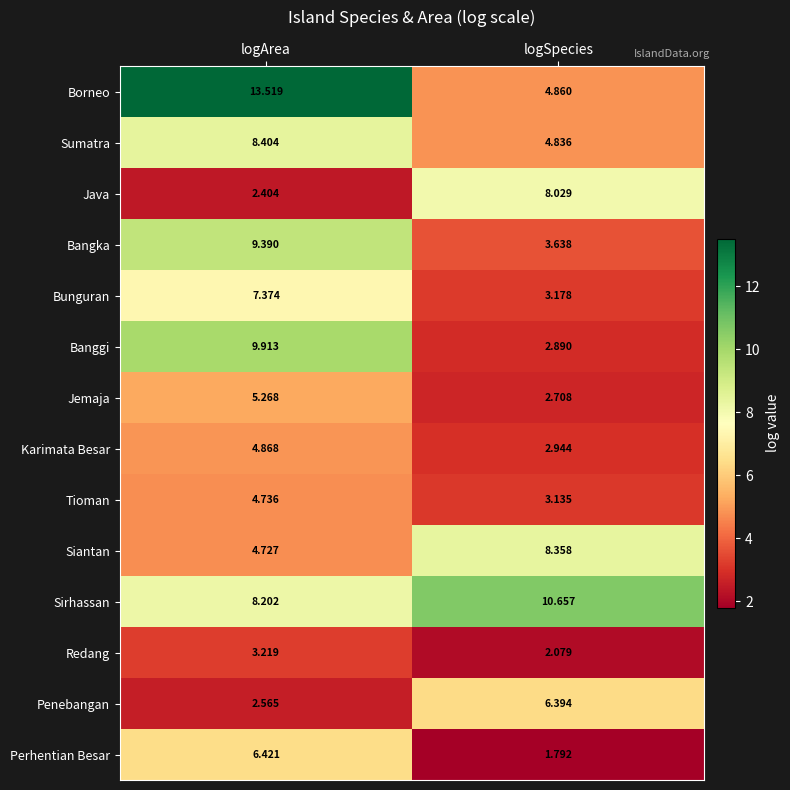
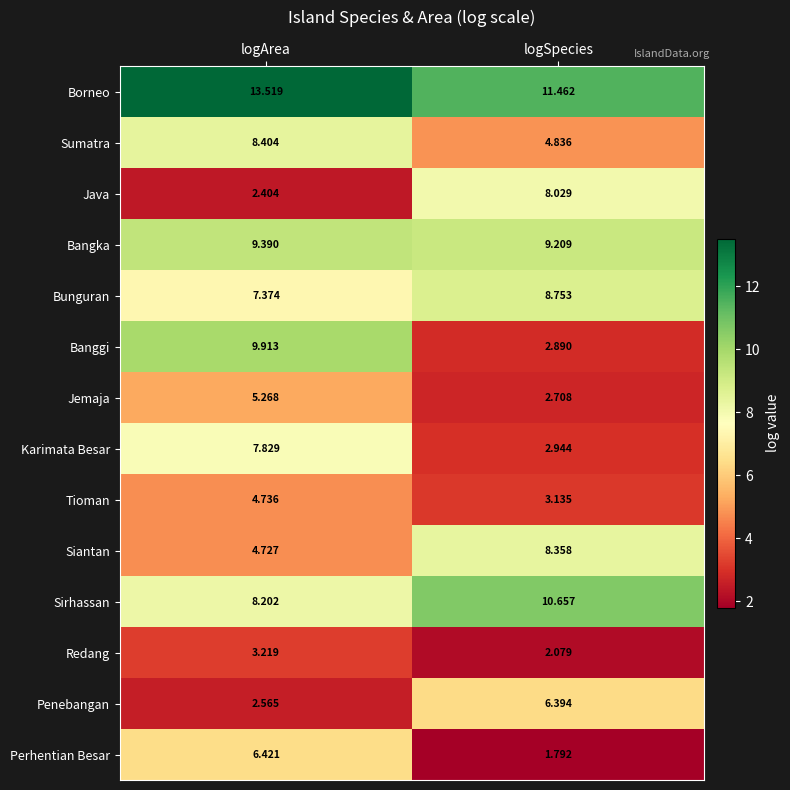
  {
    "Borneo": {
      "logArea": 13.519,
-     "logSpecies": 4.860
+     "logSpecies": 11.462
    },
    "Sumatra": {
      "logArea": 8.404,
      "logSpecies": 4.836
    },
    "Java": {
      "logArea": 2.404,
      "logSpecies": 8.029
    },
    "Bangka": {
      "logArea": 9.390,
-     "logSpecies": 3.638
+     "logSpecies": 9.209
    },
    "Bunguran": {
      "logArea": 7.374,
-     "logSpecies": 3.178
+     "logSpecies": 8.753
    },
    "Banggi": {
      "logArea": 9.913,
      "logSpecies": 2.890
    },
    "Jemaja": {
      "logArea": 5.268,
      "logSpecies": 2.708
    },
    "Karimata Besar": {
-     "logArea": 4.868,
+     "logArea": 7.829,
      "logSpecies": 2.944
    },
    "Tioman": {
      "logArea": 4.736,
      "logSpecies": 3.135
    },
    "Siantan": {
      "logArea": 4.727,
      "logSpecies": 8.358
    },
    "Sirhassan": {
      "logArea": 8.202,
      "logSpecies": 10.657
    },
    "Redang": {
      "logArea": 3.219,
      "logSpecies": 2.079
    },
    "Penebangan": {
      "logArea": 2.565,
      "logSpecies": 6.394
    },
    "Perhentian Besar": {
      "logArea": 6.421,
      "logSpecies": 1.792
    }
  }
